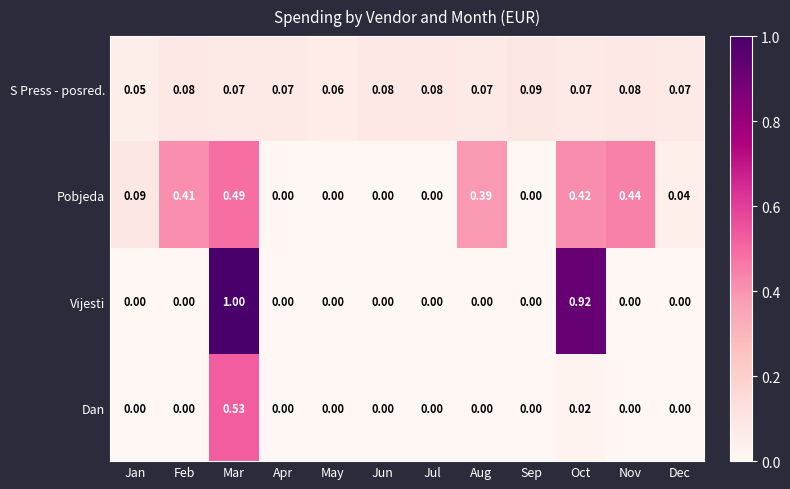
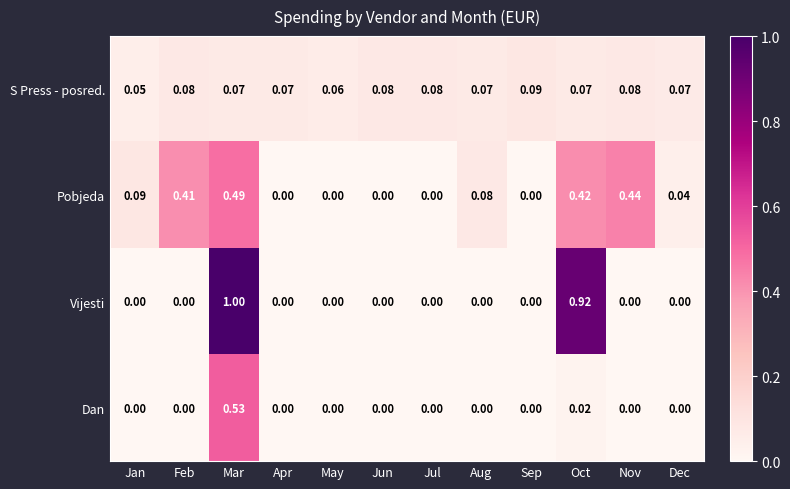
  {
    "S Press - posred.": {
      "Jan": 0.05,
      "Feb": 0.08,
      "Mar": 0.07,
      "Apr": 0.07,
      "May": 0.06,
      "Jun": 0.08,
      "Jul": 0.08,
      "Aug": 0.07,
      "Sep": 0.09,
      "Oct": 0.07,
      "Nov": 0.08,
      "Dec": 0.07
    },
    "Pobjeda": {
      "Jan": 0.09,
      "Feb": 0.41,
      "Mar": 0.49,
      "Apr": 0.00,
      "May": 0.00,
      "Jun": 0.00,
      "Jul": 0.00,
-     "Aug": 0.39,
+     "Aug": 0.08,
      "Sep": 0.00,
      "Oct": 0.42,
      "Nov": 0.44,
      "Dec": 0.04
    },
    "Vijesti": {
      "Jan": 0.00,
      "Feb": 0.00,
      "Mar": 1.00,
      "Apr": 0.00,
      "May": 0.00,
      "Jun": 0.00,
      "Jul": 0.00,
      "Aug": 0.00,
      "Sep": 0.00,
      "Oct": 0.92,
      "Nov": 0.00,
      "Dec": 0.00
    },
    "Dan": {
      "Jan": 0.00,
      "Feb": 0.00,
      "Mar": 0.53,
      "Apr": 0.00,
      "May": 0.00,
      "Jun": 0.00,
      "Jul": 0.00,
      "Aug": 0.00,
      "Sep": 0.00,
      "Oct": 0.02,
      "Nov": 0.00,
      "Dec": 0.00
    }
  }
